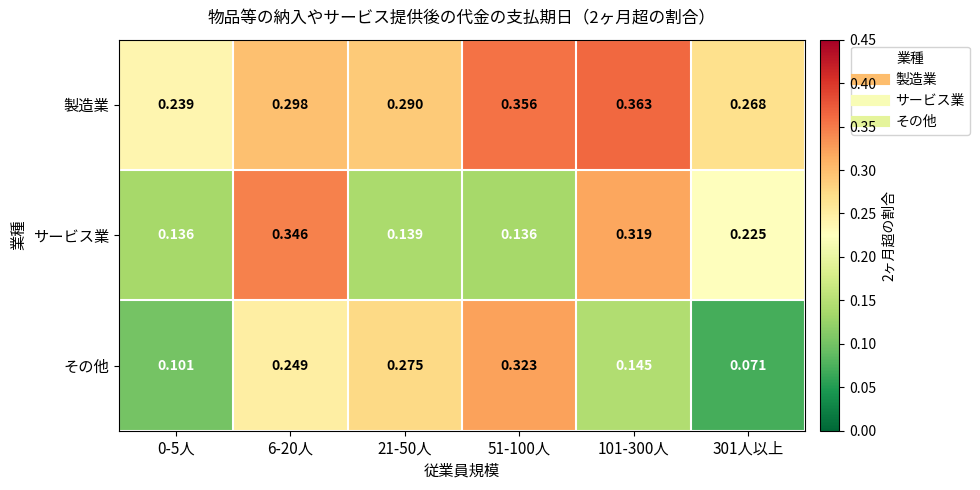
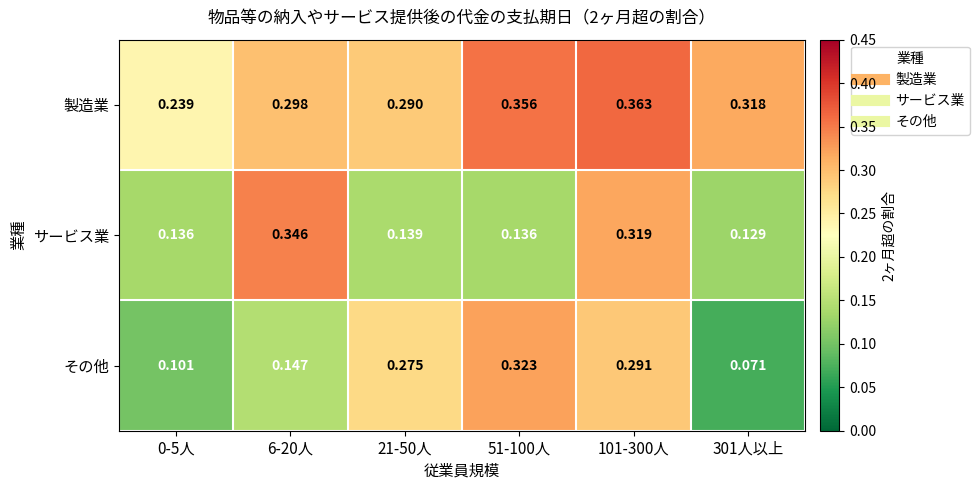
  {
    "製造業": {
      "0-5人": 0.239,
      "6-20人": 0.298,
      "21-50人": 0.290,
      "51-100人": 0.356,
      "101-300人": 0.363,
-     "301人以上": 0.268
+     "301人以上": 0.318
    },
    "サービス業": {
      "0-5人": 0.136,
      "6-20人": 0.346,
      "21-50人": 0.139,
      "51-100人": 0.136,
      "101-300人": 0.319,
-     "301人以上": 0.225
+     "301人以上": 0.129
    },
    "その他": {
      "0-5人": 0.101,
-     "6-20人": 0.249,
+     "6-20人": 0.147,
      "21-50人": 0.275,
      "51-100人": 0.323,
-     "101-300人": 0.145,
+     "101-300人": 0.291,
      "301人以上": 0.071
    }
  }
